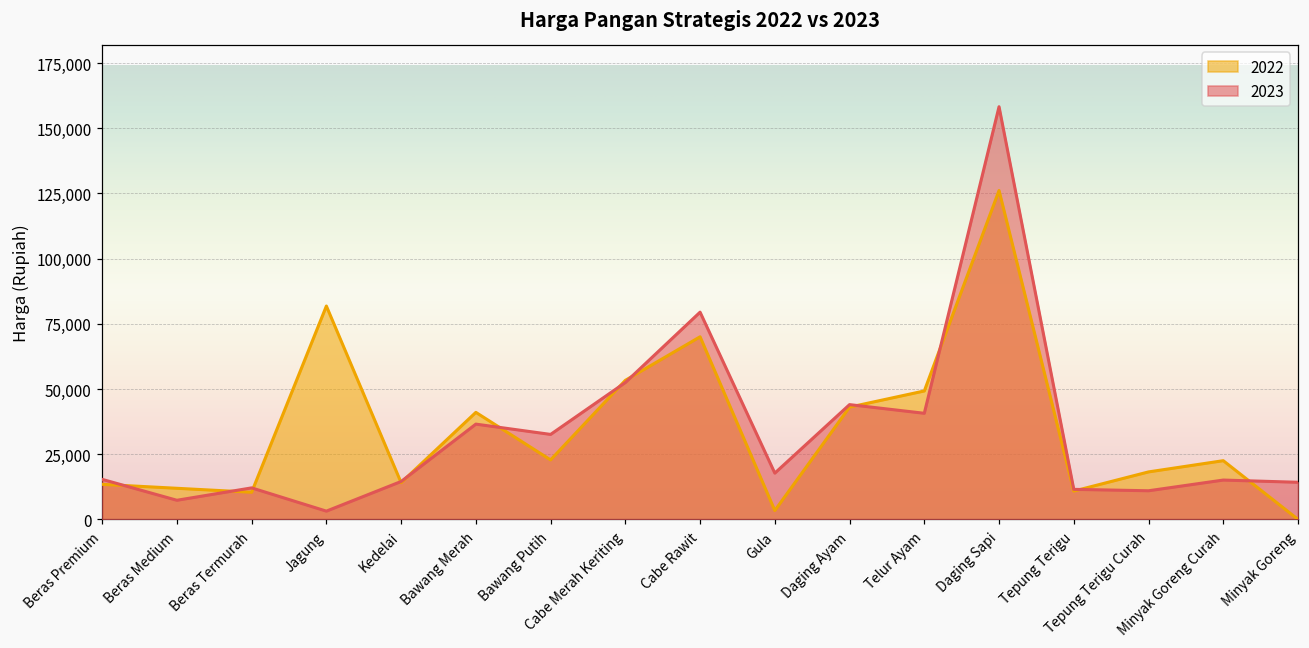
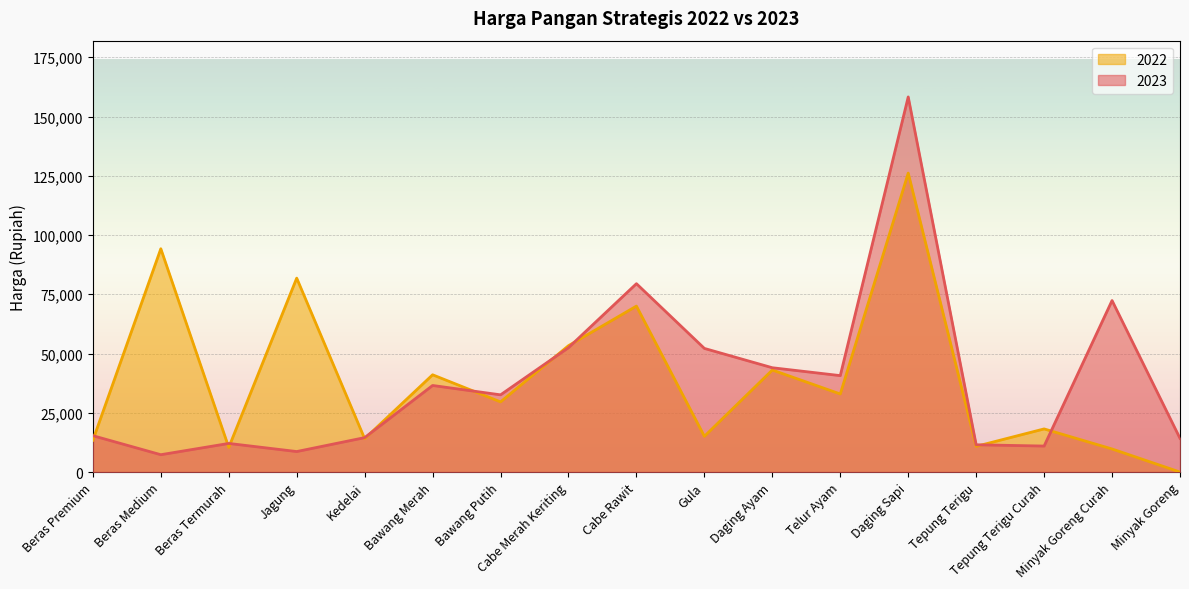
  {
    "2022": {
      "Beras Premium": "13,000",
-     "Beras Medium": "12,000",
+     "Beras Medium": "94,000",
      "Beras Termurah": "10,000",
      "Jagung": "82,000",
      "Bawang Merah": "41,000",
-     "Bawang Putih": "23,000",
+     "Bawang Putih": "30,000",
      "Cabe Rawit": "70,000",
-     "Gula": "3,000",
-     "Telur Ayam": "49,000",
+     "Gula": "15,000",
+     "Telur Ayam": "33,000",
      "Daging Sapi": "126,000",
      "Tepung Terigu Curah": "18,000",
-     "Minyak Goreng Curah": "23,000",
+     "Minyak Goreng Curah": "10,000",
      "Minyak Goreng": "0"
    },
    "2023": {
      "Beras Premium": "15,000",
      "Beras Medium": "7,000",
      "Beras Termurah": "12,000",
-     "Jagung": "3,000",
+     "Jagung": "9,000",
      "Bawang Merah": "37,000",
      "Bawang Putih": "33,000",
      "Cabe Rawit": "79,000",
-     "Gula": "18,000",
+     "Gula": "52,000",
      "Telur Ayam": "41,000",
      "Daging Sapi": "158,000",
      "Tepung Terigu Curah": "11,000",
-     "Minyak Goreng Curah": "15,000",
+     "Minyak Goreng Curah": "72,000",
      "Minyak Goreng": "14,000"
    }
  }
